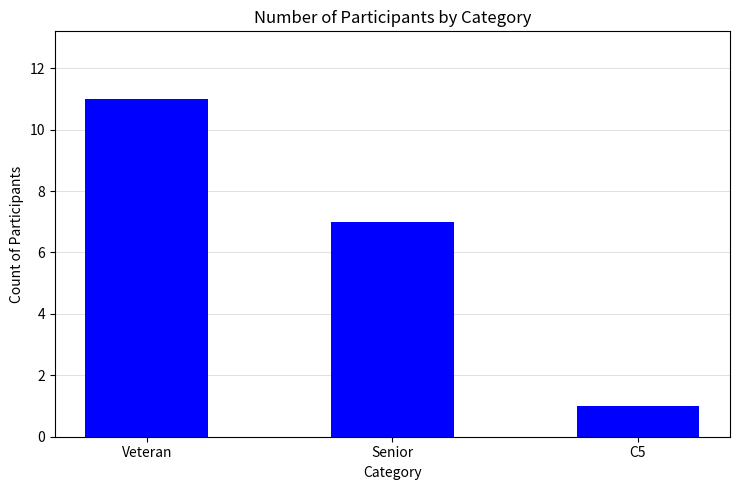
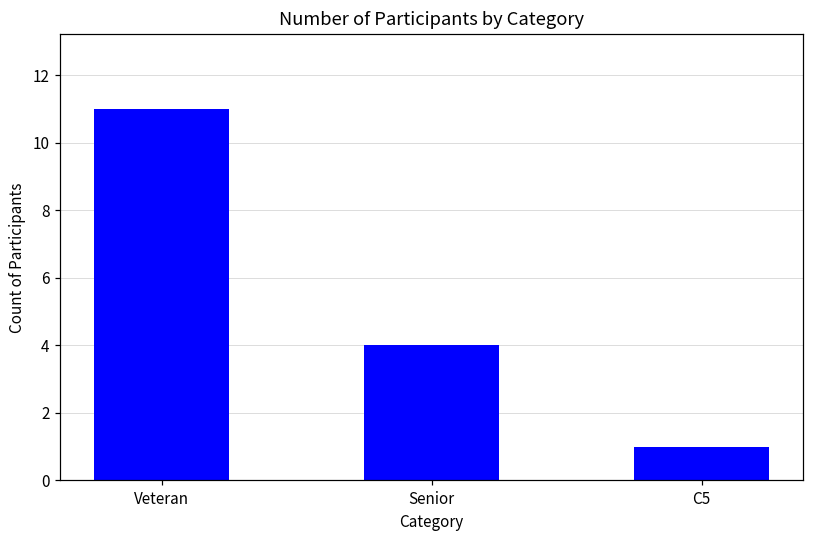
  {
    "Veteran": 11,
-   "Senior": 7,
+   "Senior": 4,
    "C5": 1
  }
